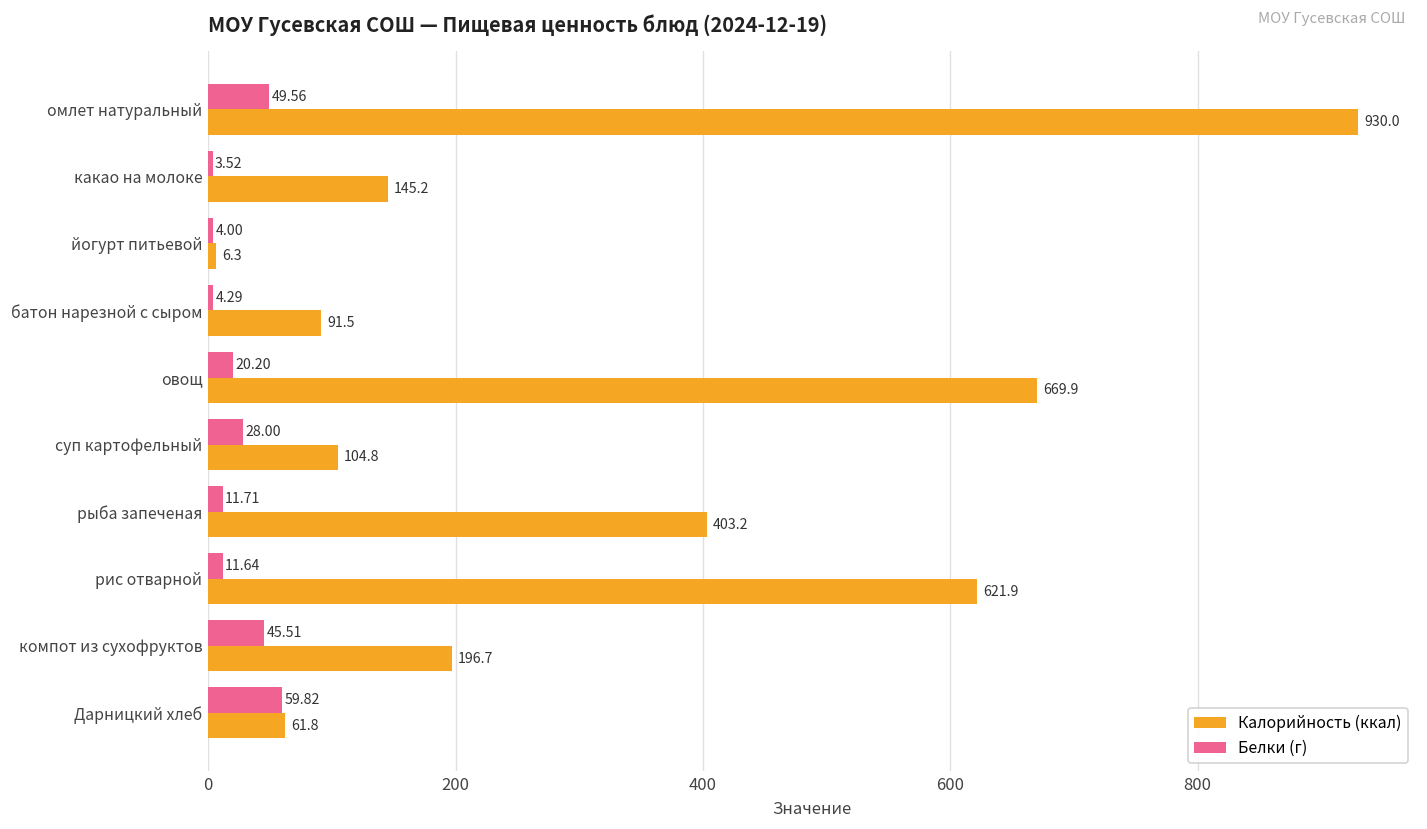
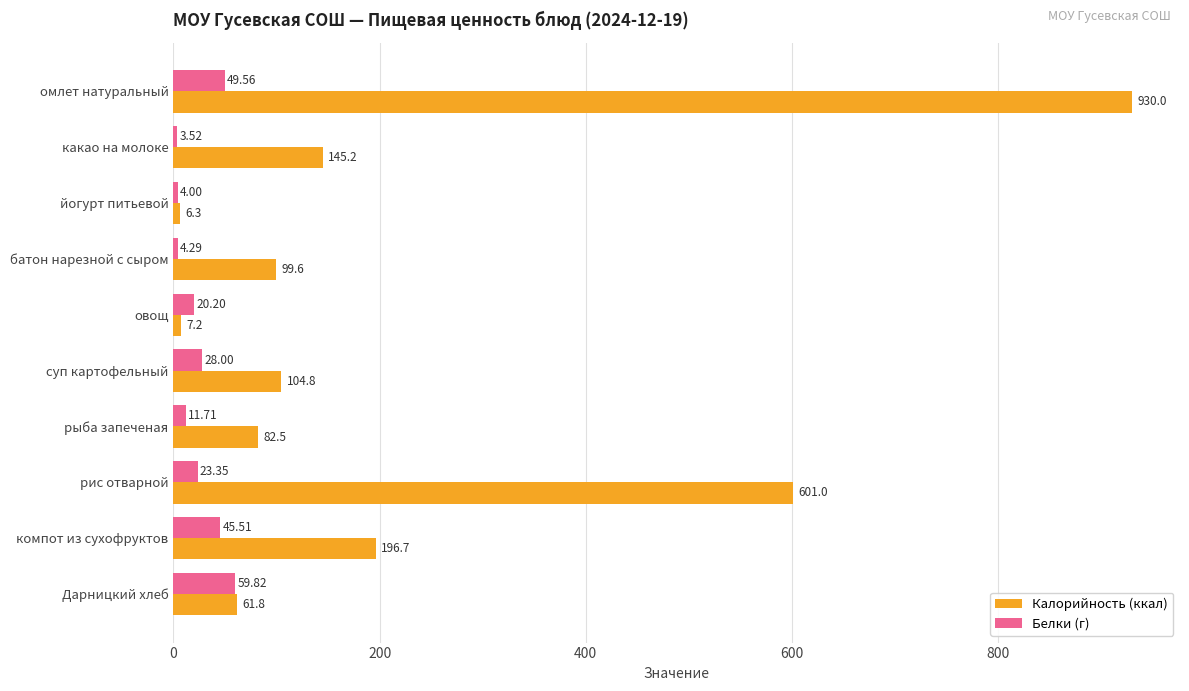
  {
    "Калорийность (ккал)": {
      "омлет натуральный": 930.0,
      "какао на молоке": 145.2,
      "йогурт питьевой": 6.3,
-     "батон нарезной с сыром": 91.5,
-     "овощ": 669.9,
+     "батон нарезной с сыром": 99.6,
+     "овощ": 7.2,
      "суп картофельный": 104.8,
-     "рыба запеченая": 403.2,
-     "рис отварной": 621.9,
+     "рыба запеченая": 82.5,
+     "рис отварной": 601.0,
      "компот из сухофруктов": 196.7,
      "Дарницкий хлеб": 61.8
    },
    "Белки (г)": {
      "омлет натуральный": 49.56,
      "какао на молоке": 3.52,
      "йогурт питьевой": 4.00,
      "батон нарезной с сыром": 4.29,
      "овощ": 20.20,
      "суп картофельный": 28.00,
      "рыба запеченая": 11.71,
-     "рис отварной": 11.64,
+     "рис отварной": 23.35,
      "компот из сухофруктов": 45.51,
      "Дарницкий хлеб": 59.82
    }
  }
